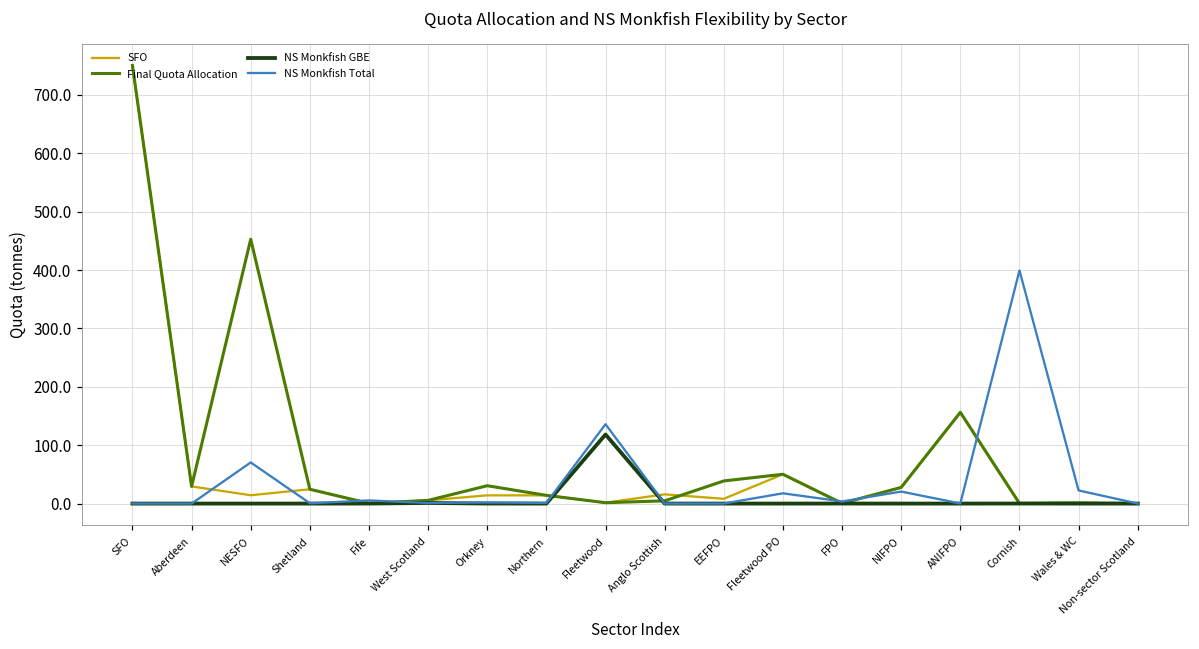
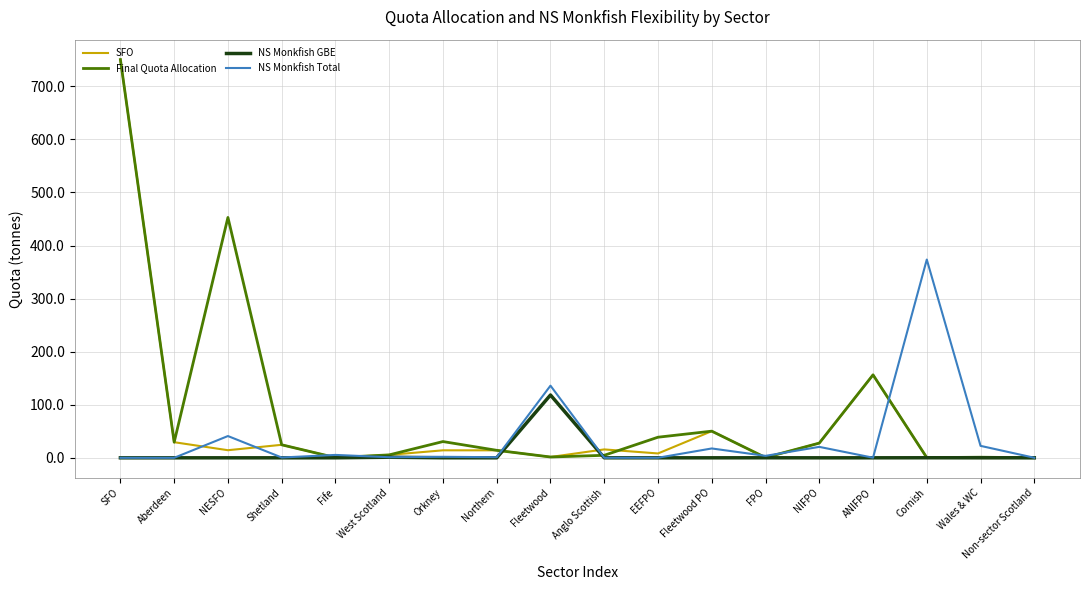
  {
    "SFO": {
      "NESFO": 10,
      "Orkney": 10,
      "Anglo Scottish": 20,
      "EEFPO": 10
    },
    "Final Quota Allocation": {
      "NESFO": 450,
      "Orkney": 30,
      "EEFPO": 40
    },
    "NS Monkfish GBE": {
      "NESFO": 0,
      "Fleetwood": 120,
      "Fleetwood PO": 0,
      "NIFPO": 0
    },
    "NS Monkfish Total": {
-     "NESFO": 70,
+     "NESFO": 40,
      "Fife": 10,
      "Fleetwood": 140,
      "Fleetwood PO": 20,
      "NIFPO": 20,
-     "Cornish": 400,
+     "Cornish": 370,
      "Wales & WC": 20
    }
  }
